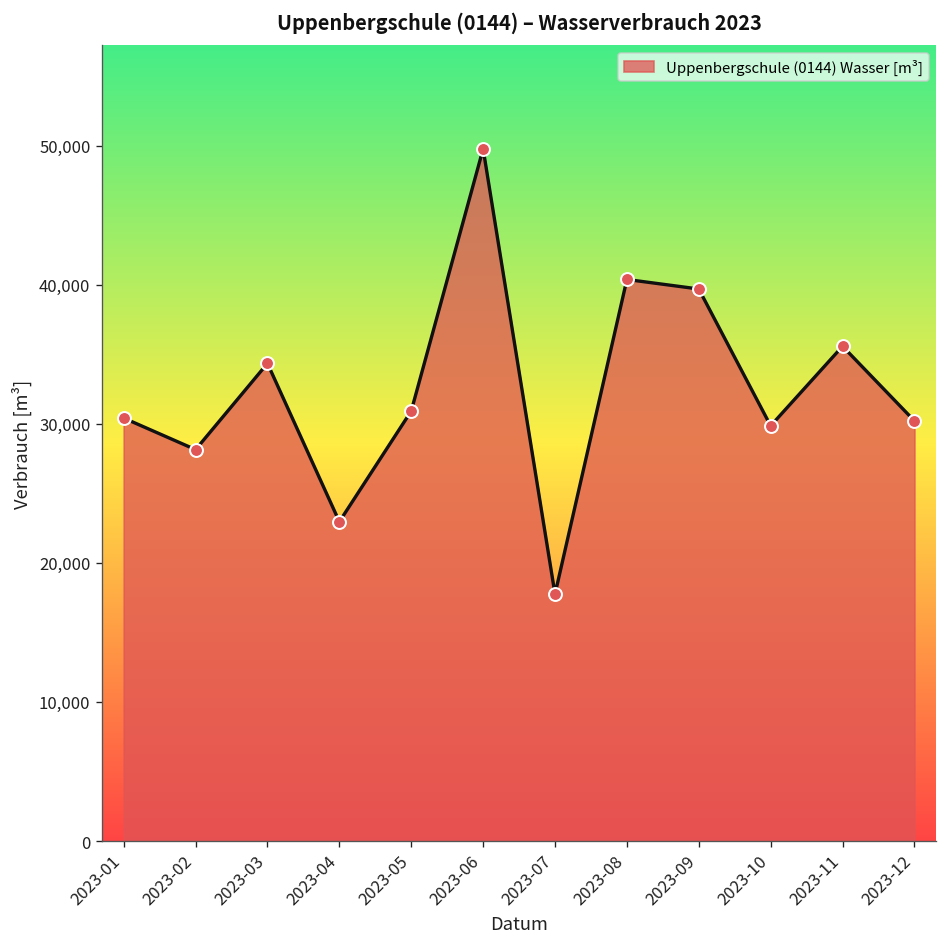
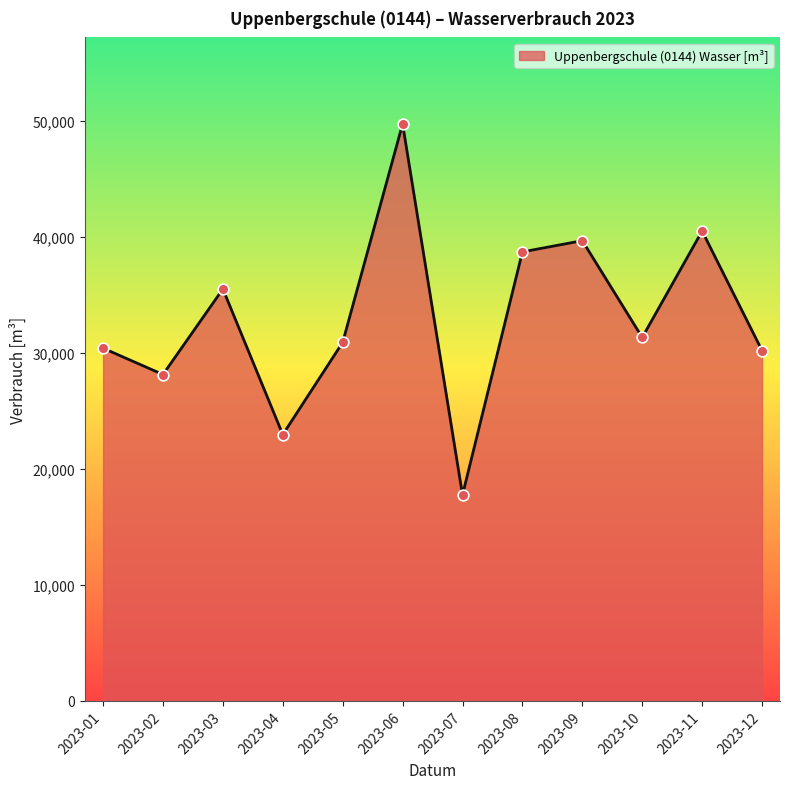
  {
    "2023-01": "30,400",
    "2023-02": "28,100",
-   "2023-03": "34,300",
+   "2023-03": "35,500",
    "2023-04": "23,000",
    "2023-05": "30,900",
    "2023-06": "49,800",
    "2023-07": "17,800",
-   "2023-08": "40,400",
+   "2023-08": "38,700",
    "2023-09": "39,700",
-   "2023-10": "29,900",
-   "2023-11": "35,600",
+   "2023-10": "31,300",
+   "2023-11": "40,500",
    "2023-12": "30,200"
  }
